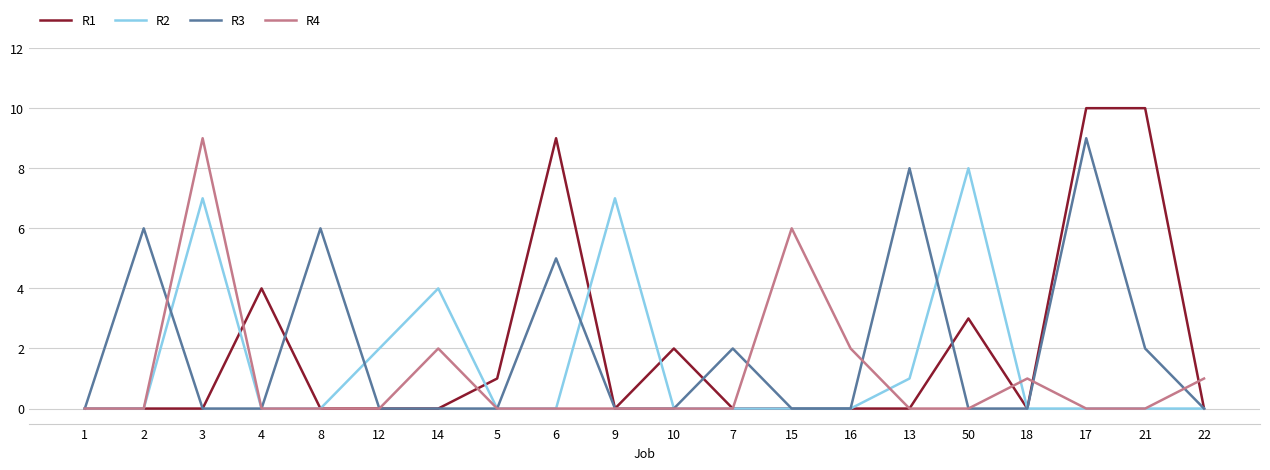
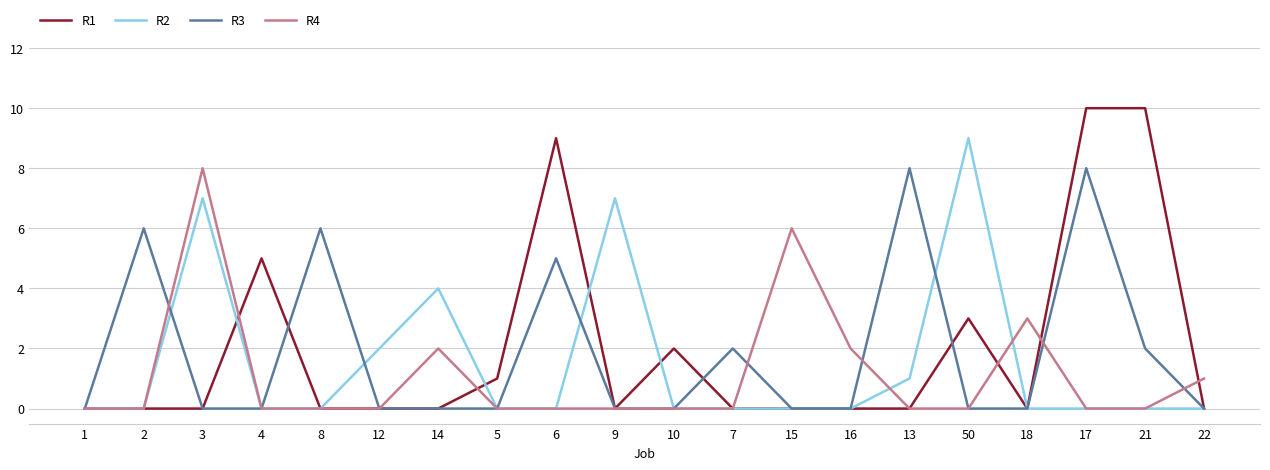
  {
    "R1": {
-     "4": 4,
+     "4": 5,
      "5": 1,
      "6": 9,
      "10": 2,
      "50": 3,
      "17": 10,
      "21": 10
    },
    "R2": {
      "3": 7,
      "12": 2,
      "14": 4,
      "9": 7,
      "13": 1,
-     "50": 8
+     "50": 9
    },
    "R3": {
      "2": 6,
      "8": 6,
      "6": 5,
      "7": 2,
      "13": 8,
-     "17": 9,
+     "17": 8,
      "21": 2
    },
    "R4": {
-     "3": 9,
+     "3": 8,
      "14": 2,
      "15": 6,
      "16": 2,
-     "18": 1,
+     "18": 3,
      "22": 1
    }
  }
